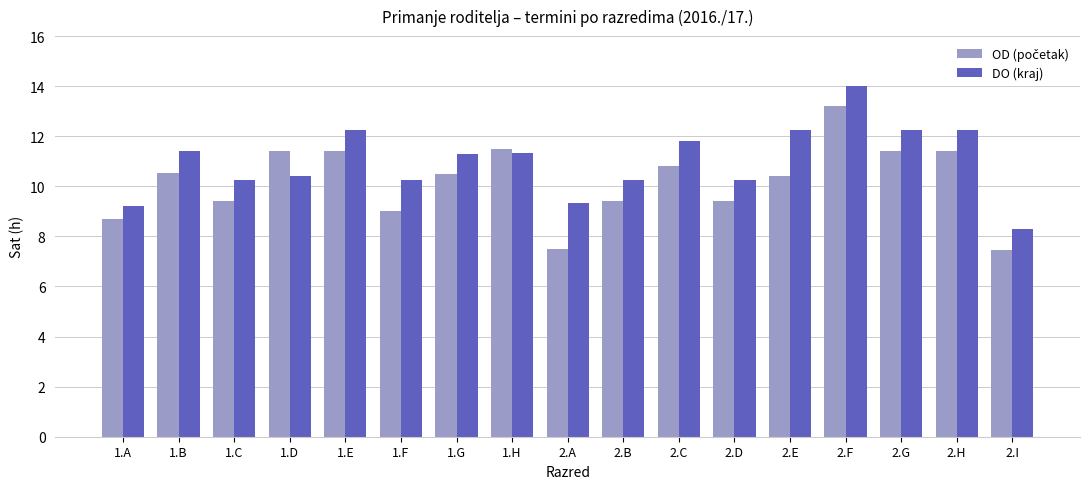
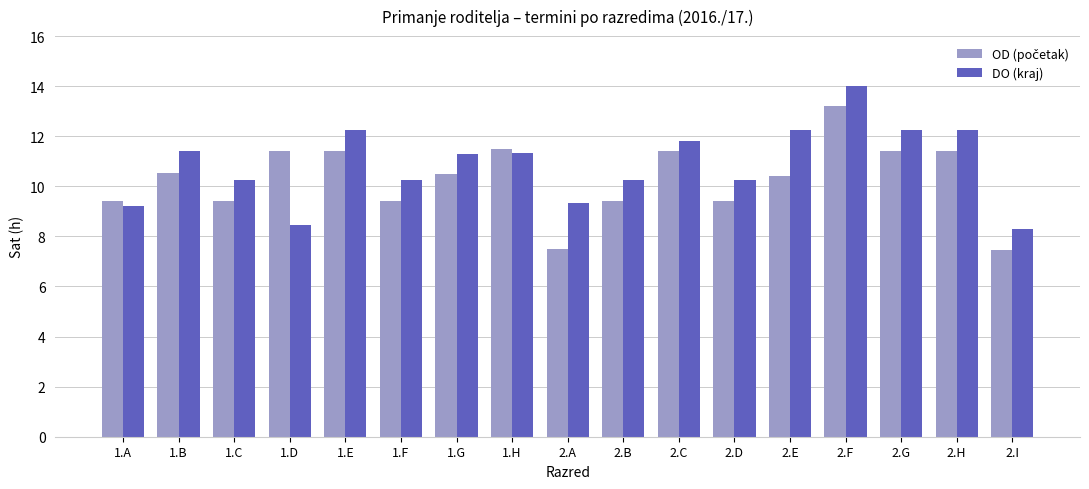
  {
    "OD (početak)": {
-     "1.A": 8.7,
+     "1.A": 9.4,
      "1.B": 10.6,
      "1.C": 9.4,
      "1.D": 11.4,
      "1.E": 11.4,
-     "1.F": 9.0,
+     "1.F": 9.4,
      "1.G": 10.5,
      "1.H": 11.5,
      "2.A": 7.5,
      "2.B": 9.4,
-     "2.C": 10.8,
+     "2.C": 11.4,
      "2.D": 9.4,
      "2.E": 10.4,
      "2.F": 13.2,
      "2.G": 11.4,
      "2.H": 11.4,
      "2.I": 7.5
    },
    "DO (kraj)": {
      "1.A": 9.2,
      "1.B": 11.4,
      "1.C": 10.3,
-     "1.D": 10.4,
+     "1.D": 8.5,
      "1.E": 12.3,
      "1.F": 10.3,
      "1.G": 11.3,
      "1.H": 11.4,
      "2.A": 9.4,
      "2.B": 10.3,
      "2.C": 11.8,
      "2.D": 10.3,
      "2.E": 12.3,
      "2.F": 14.0,
      "2.G": 12.3,
      "2.H": 12.3,
      "2.I": 8.3
    }
  }
